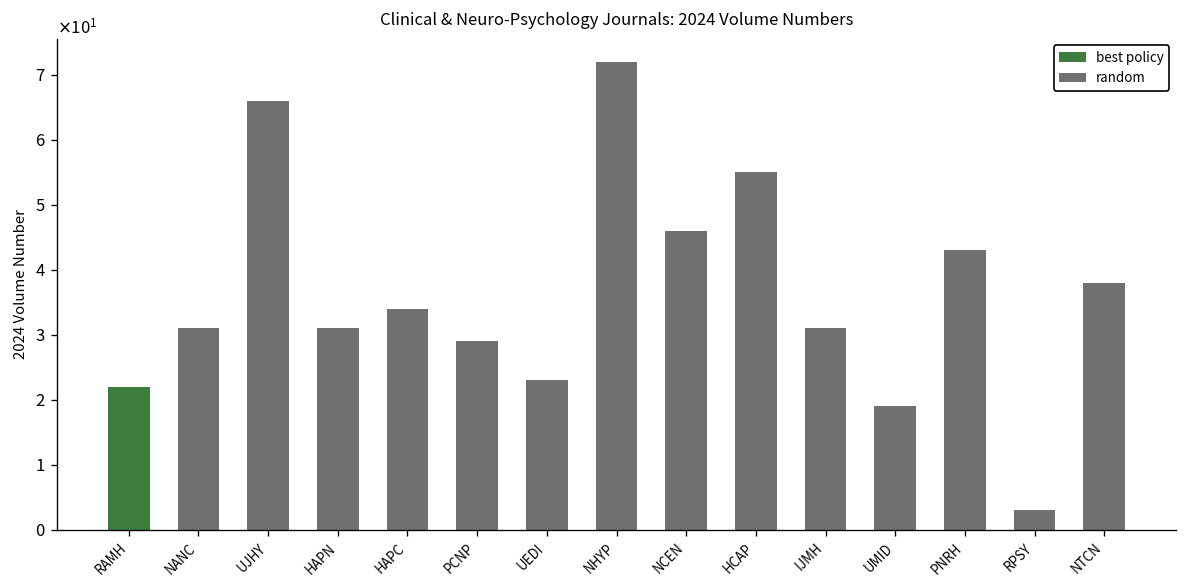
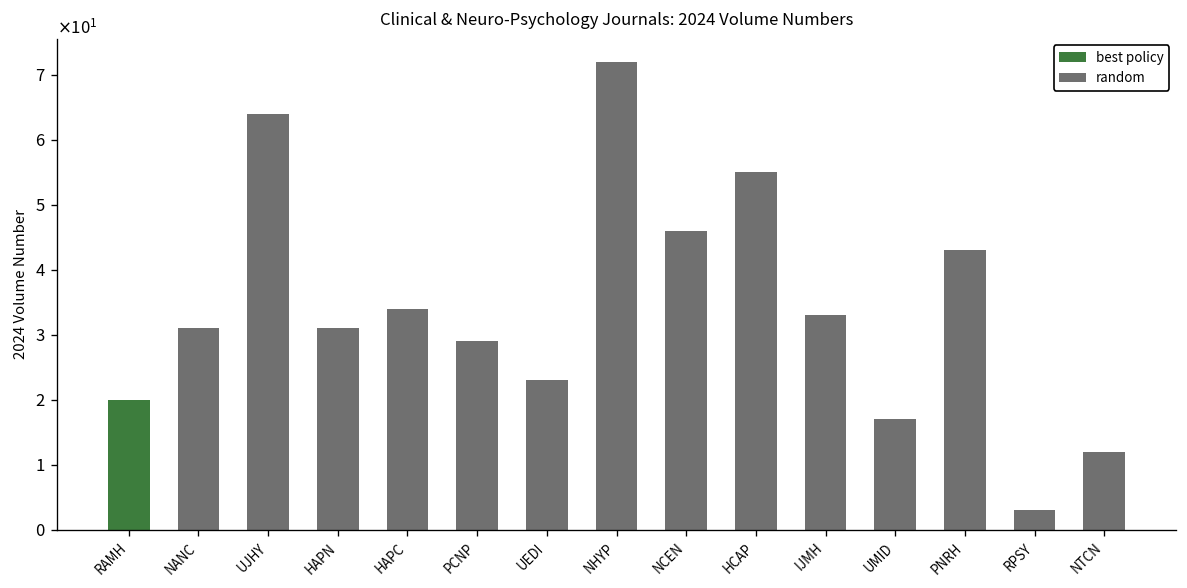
  {
    "best policy": {
-     "RAMH": 22
+     "RAMH": 20
    },
    "random": {
      "NANC": 31,
-     "UJHY": 66,
+     "UJHY": 64,
      "HAPN": 31,
      "HAPC": 34,
      "PCNP": 29,
      "UEDI": 23,
      "NHYP": 72,
      "NCEN": 46,
      "HCAP": 55,
-     "IJMH": 31,
-     "UMID": 19,
+     "IJMH": 33,
+     "UMID": 17,
      "PNRH": 43,
      "RPSY": 3,
-     "NTCN": 38
+     "NTCN": 12
    }
  }
